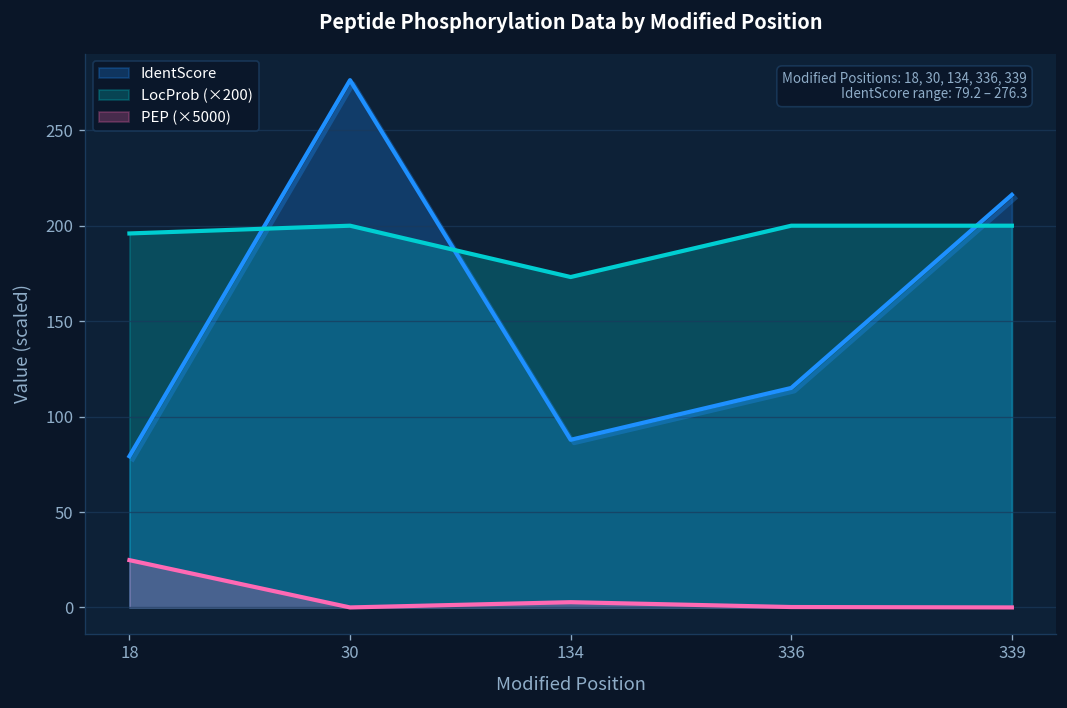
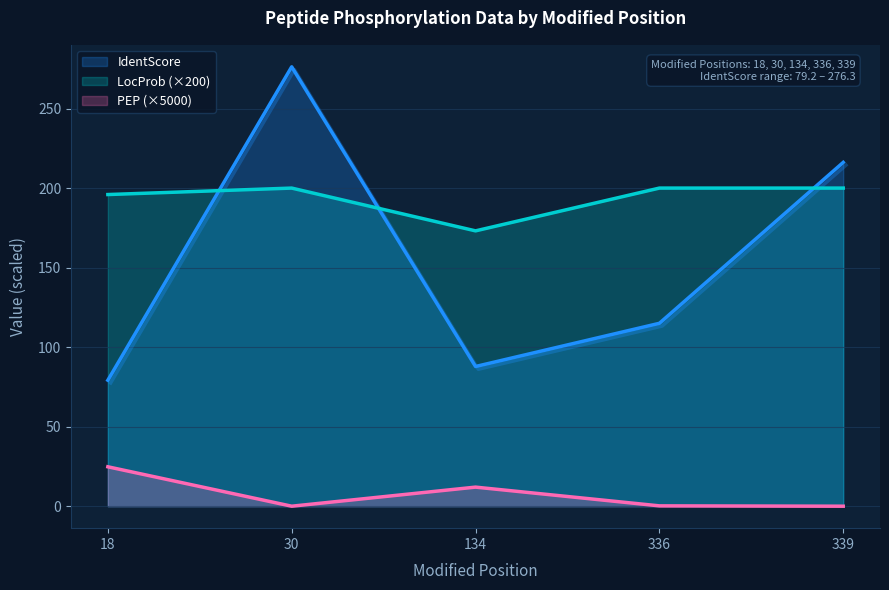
  {
    "PEP (×5000)": {
      "18": 25,
      "30": 0,
-     "134": 3,
+     "134": 12,
      "336": 0,
      "339": 0
    }
  }
